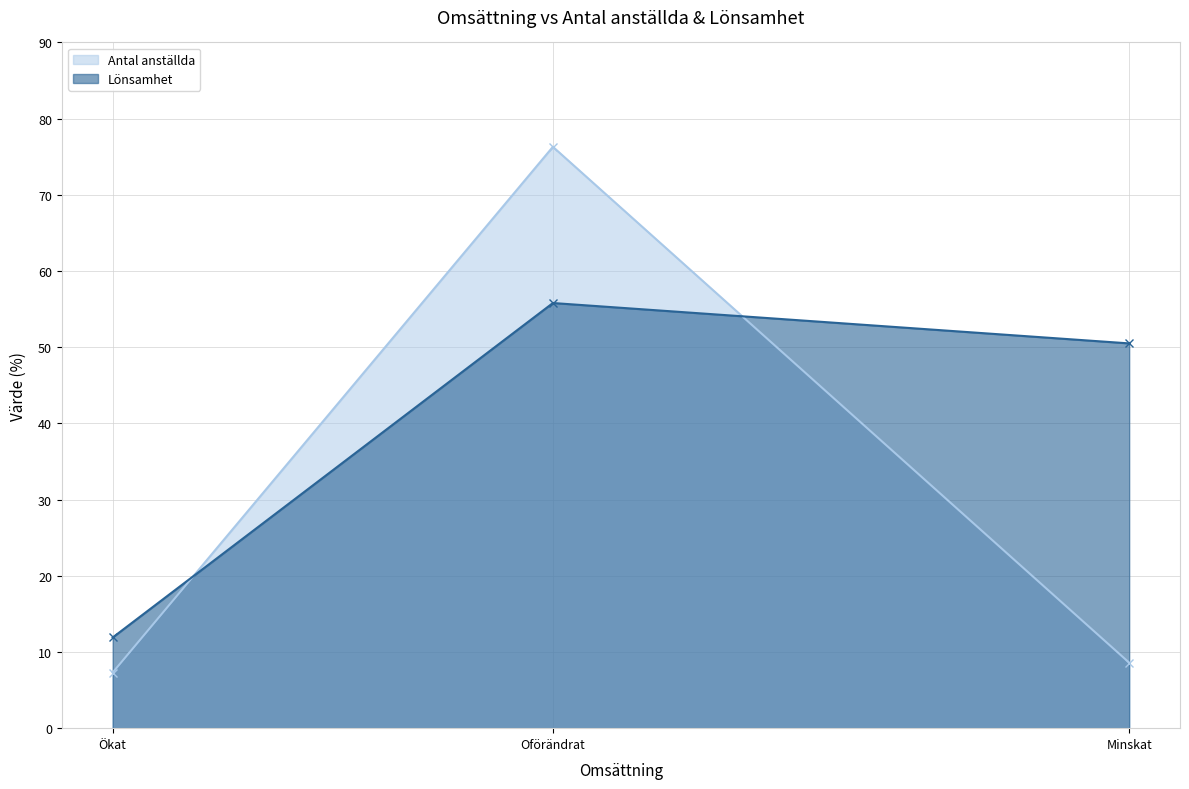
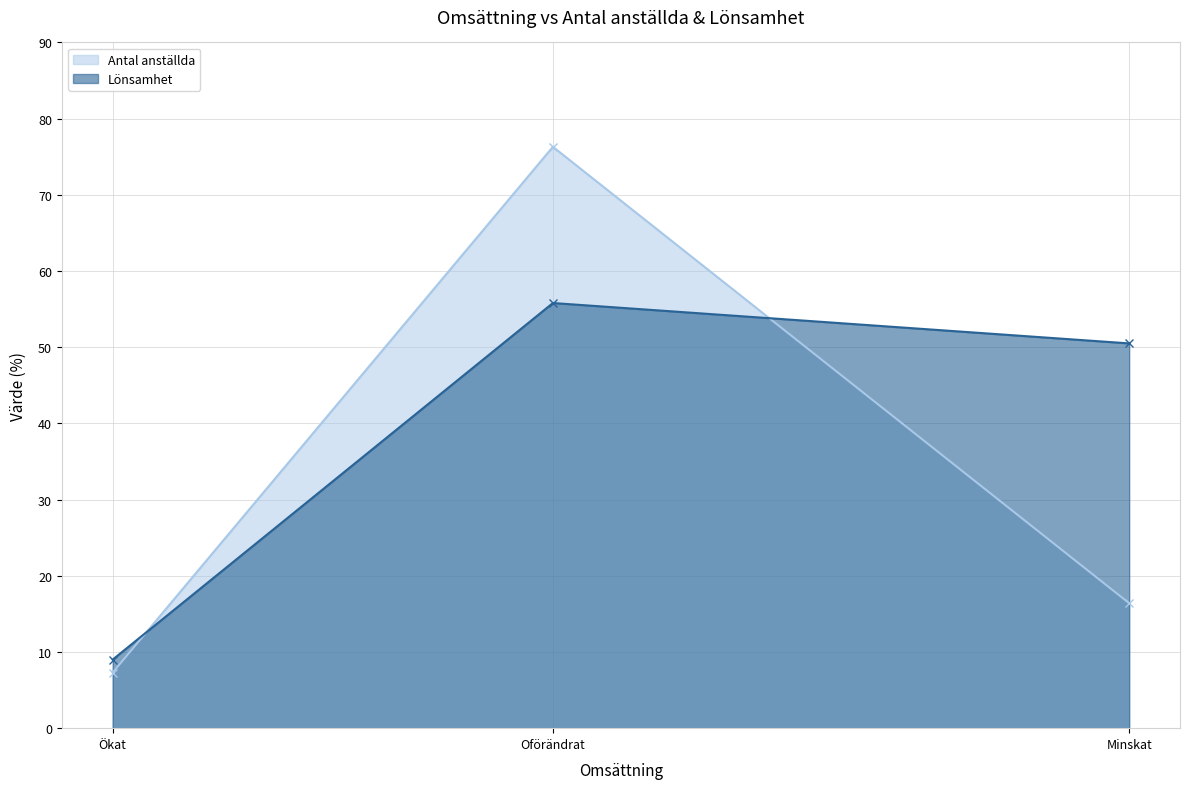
  {
    "Antal anställda": {
      "Ökat": 7,
      "Oförändrat": 76,
-     "Minskat": 9
+     "Minskat": 16
    },
    "Lönsamhet": {
-     "Ökat": 12,
+     "Ökat": 9,
      "Oförändrat": 56,
      "Minskat": 51
    }
  }
